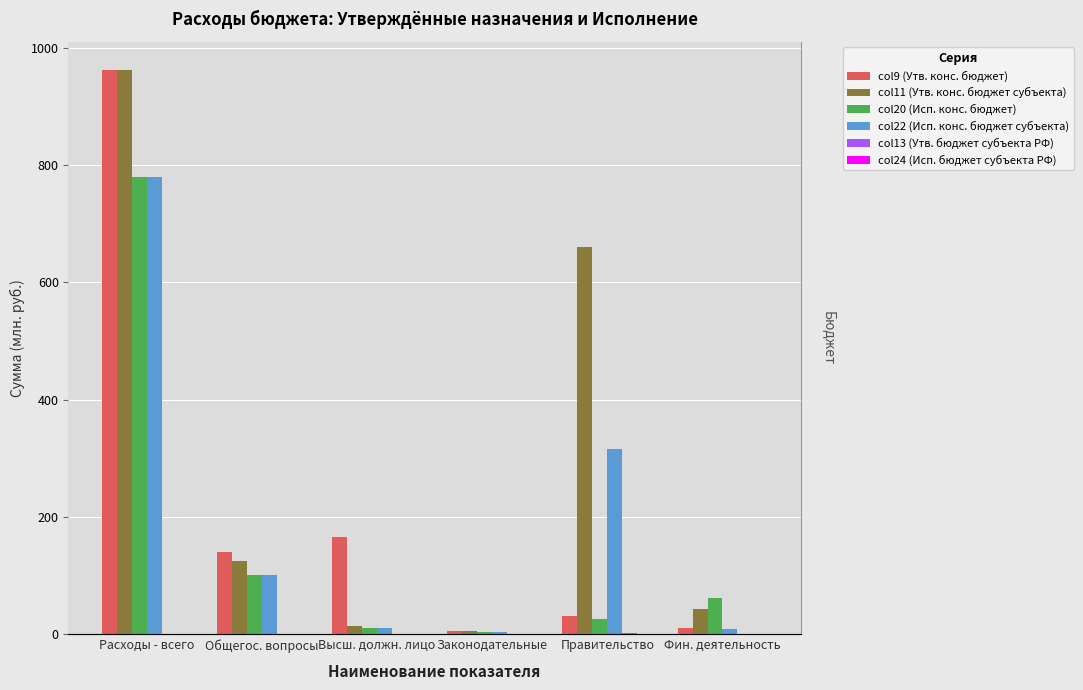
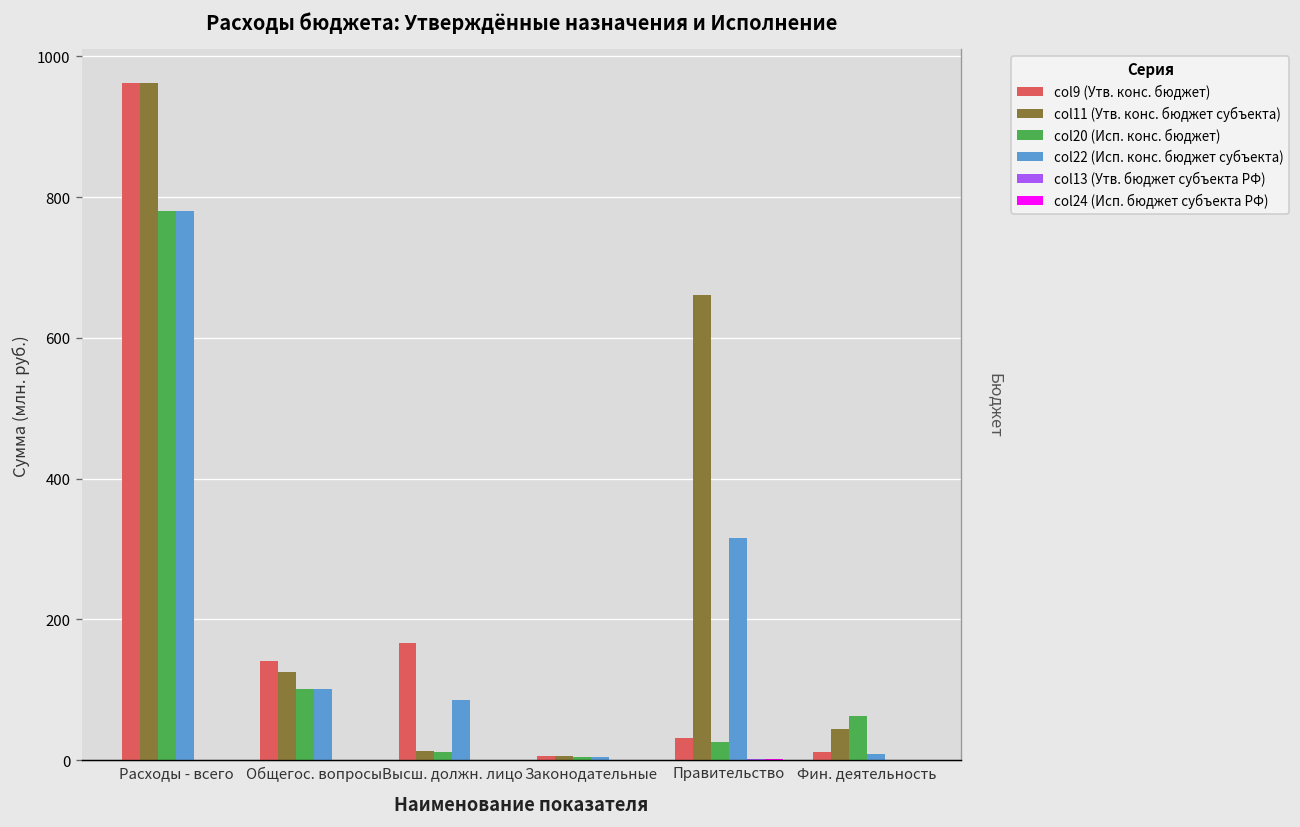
  {
    "col9 (Утв. конс. бюджет)": {
      "Расходы - всего": 960,
      "Общегос. вопросы": 140,
      "Высш. должн. лицо": 170,
      "Законодательные": 10,
      "Правительство": 30,
      "Фин. деятельность": 10
    },
    "col11 (Утв. конс. бюджет субъекта)": {
      "Расходы - всего": 960,
      "Общегос. вопросы": 130,
      "Высш. должн. лицо": 10,
      "Законодательные": 10,
      "Правительство": 660,
      "Фин. деятельность": 40
    },
    "col20 (Исп. конс. бюджет)": {
      "Расходы - всего": 780,
      "Общегос. вопросы": 100,
      "Высш. должн. лицо": 10,
      "Законодательные": 0,
      "Правительство": 30,
      "Фин. деятельность": 60
    },
    "col22 (Исп. конс. бюджет субъекта)": {
      "Расходы - всего": 780,
      "Общегос. вопросы": 100,
-     "Высш. должн. лицо": 10,
+     "Высш. должн. лицо": 90,
      "Законодательные": 0,
      "Правительство": 320,
      "Фин. деятельность": 10
    },
    "col13 (Утв. бюджет субъекта РФ)": {
      "Расходы - всего": 0,
      "Общегос. вопросы": 0,
      "Высш. должн. лицо": 0,
      "Законодательные": 0
    },
    "col24 (Исп. бюджет субъекта РФ)": {
      "Расходы - всего": 0,
      "Общегос. вопросы": 0,
      "Высш. должн. лицо": 0,
      "Законодательные": 0
    }
  }
